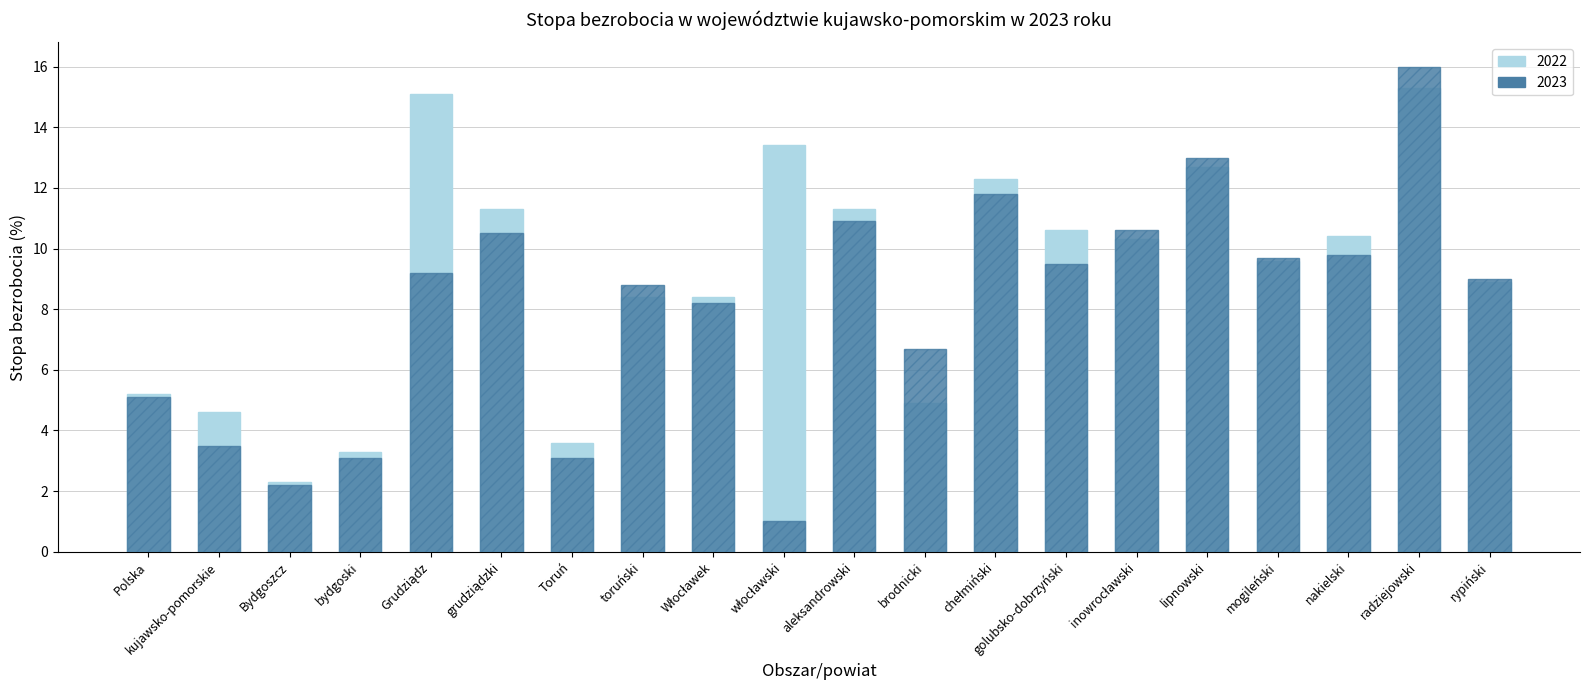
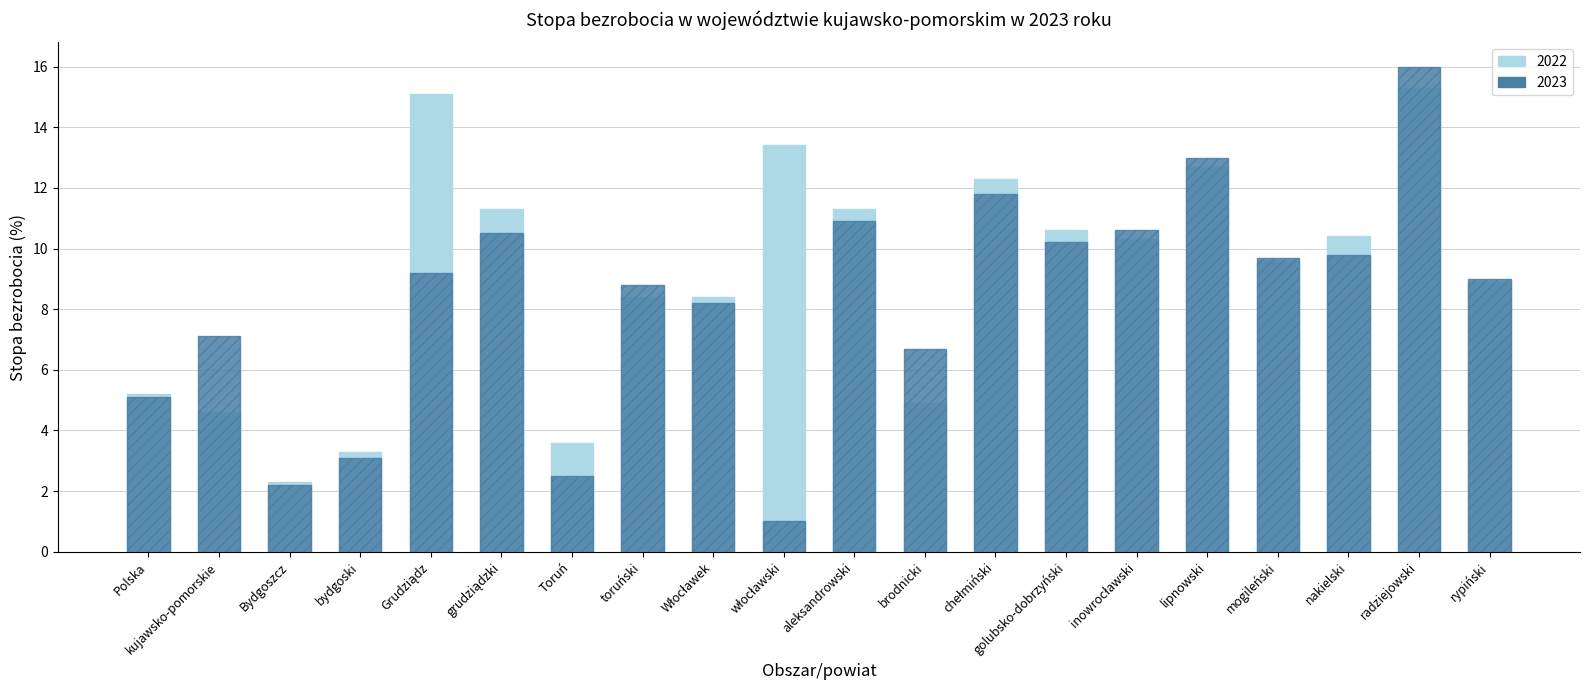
  {
    "2022": {
      "Polska": 5.2,
      "Bydgoszcz": 2.3,
      "bydgoski": 3.3,
      "Grudziądz": 15.1,
      "grudziądzki": 11.3,
      "Toruń": 3.6,
      "Włocławek": 8.4,
      "włocławski": 13.4,
      "aleksandrowski": 11.3,
      "chełmiński": 12.3,
      "golubsko-dobrzyński": 10.6,
      "nakielski": 10.4
    },
    "2023": {
-     "kujawsko-pomorskie": 3.5,
-     "Toruń": 3.1,
+     "kujawsko-pomorskie": 7.1,
+     "Toruń": 2.5,
      "toruński": 8.8,
      "brodnicki": 6.7,
-     "golubsko-dobrzyński": 9.5,
+     "golubsko-dobrzyński": 10.2,
      "inowrocławski": 10.6,
      "lipnowski": 13.0,
      "mogileński": 9.7,
      "radziejowski": 16.0,
      "rypiński": 9.0
    }
  }
